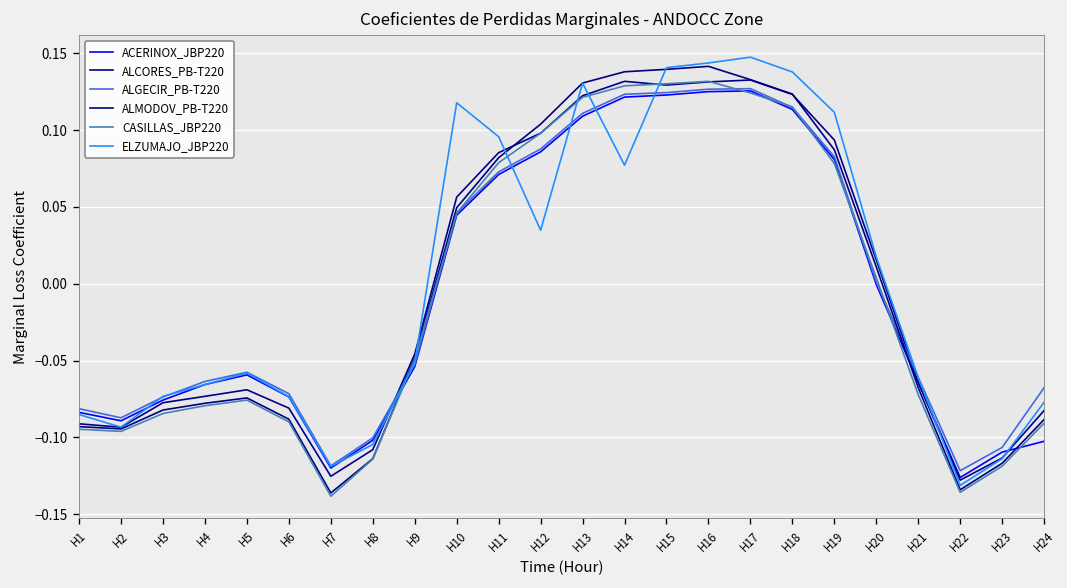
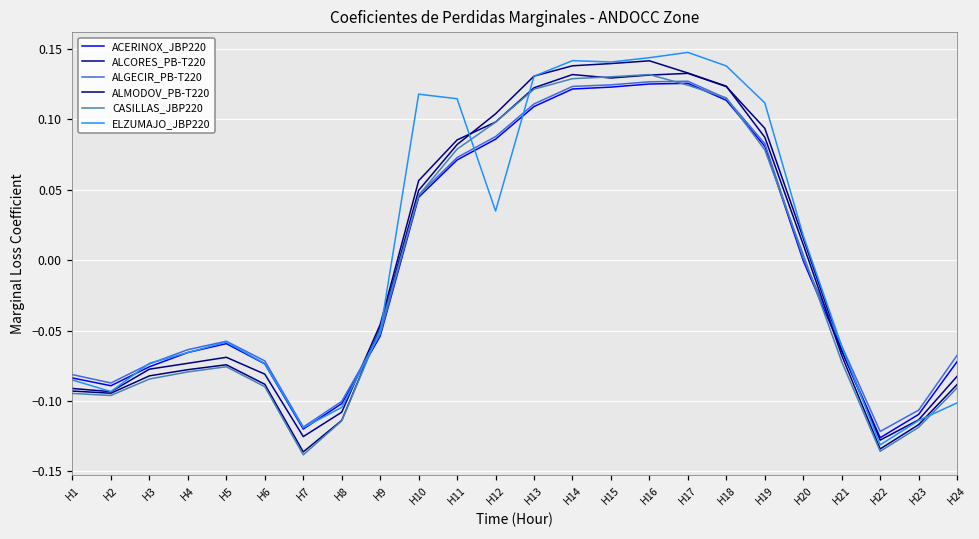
  {
    "ACERINOX_JBP220": {
      "H23": -0.110,
-     "H24": -0.103
+     "H24": -0.072
    },
    "ELZUMAJO_JBP220": {
      "H8": -0.105,
      "H10": 0.118,
-     "H11": 0.096,
+     "H11": 0.115,
      "H12": 0.035,
-     "H14": 0.077,
+     "H14": 0.142,
      "H16": 0.144,
      "H17": 0.148,
      "H18": 0.138,
      "H19": 0.112,
      "H22": -0.131,
-     "H24": -0.077
+     "H24": -0.101
    }
  }
